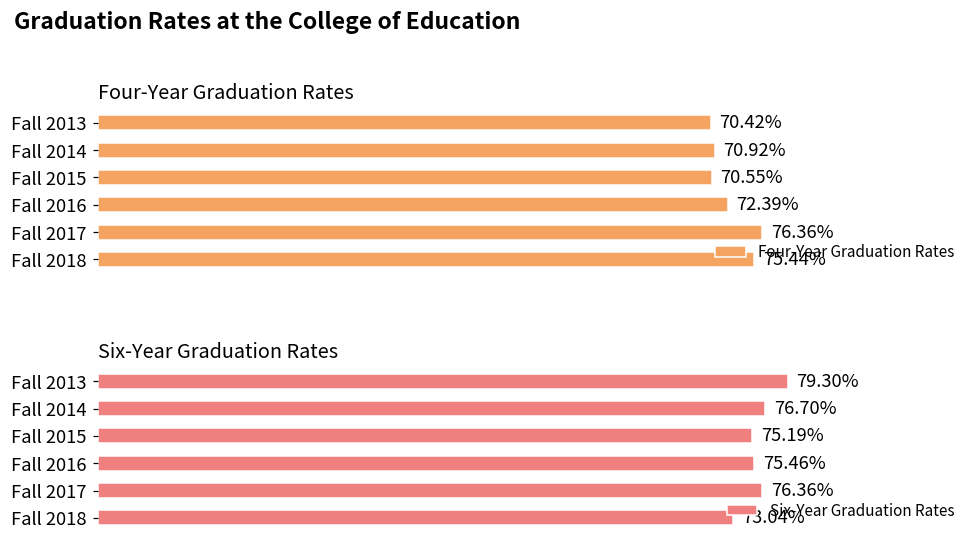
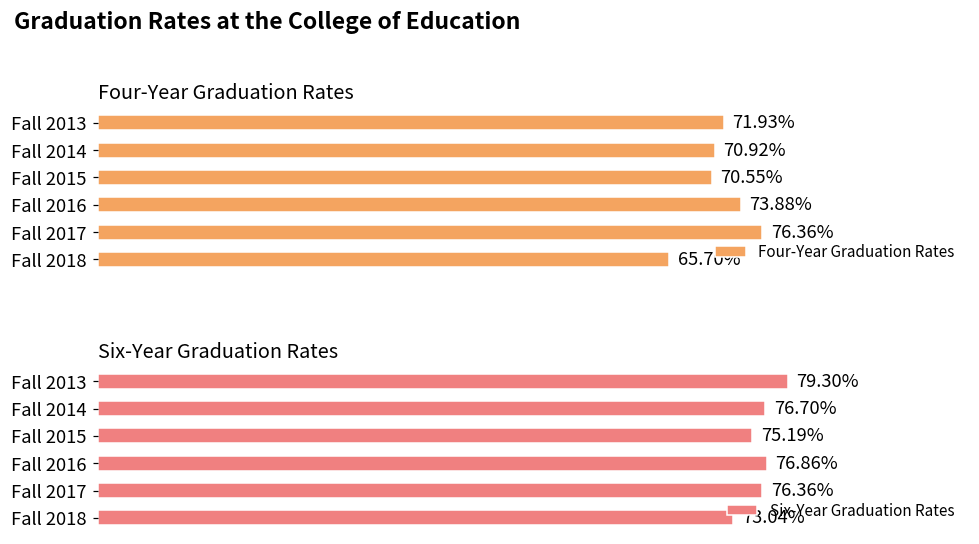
  {
    "Four-Year Graduation Rates": {
-     "Fall 2013": "70.42%",
+     "Fall 2013": "71.93%",
      "Fall 2014": "70.92%",
      "Fall 2015": "70.55%",
-     "Fall 2016": "72.39%",
+     "Fall 2016": "73.88%",
      "Fall 2017": "76.36%",
-     "Fall 2018": "75.44%"
+     "Fall 2018": "65.70%"
    },
    "Six-Year Graduation Rates": {
      "Fall 2013": "79.30%",
      "Fall 2014": "76.70%",
      "Fall 2015": "75.19%",
-     "Fall 2016": "75.46%",
+     "Fall 2016": "76.86%",
      "Fall 2017": "76.36%",
      "Fall 2018": "73.04%"
    }
  }
